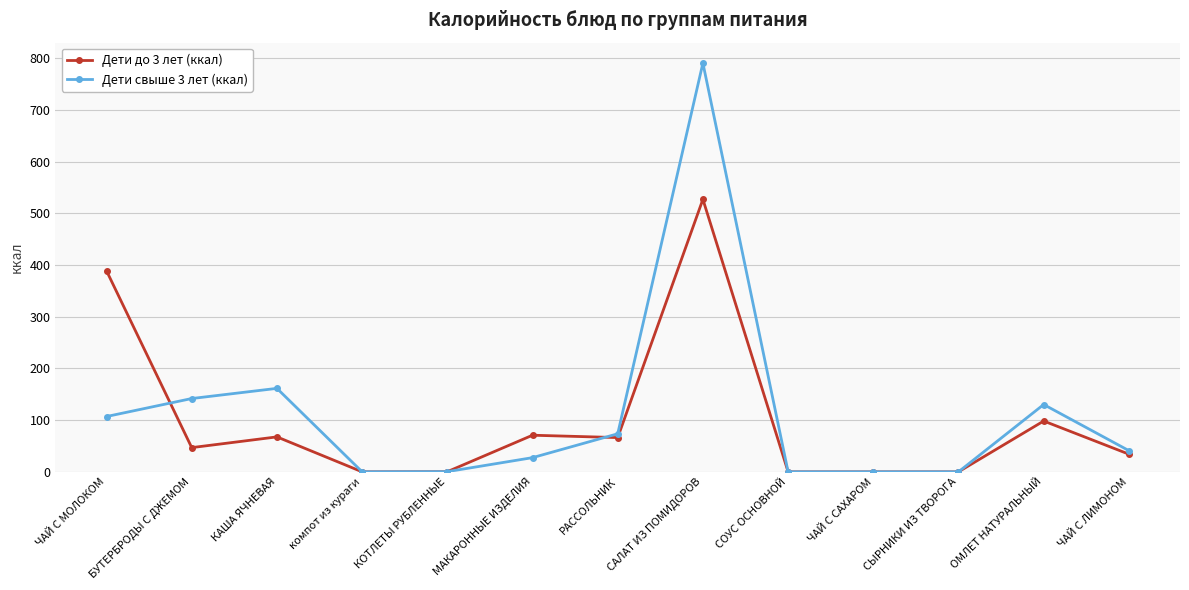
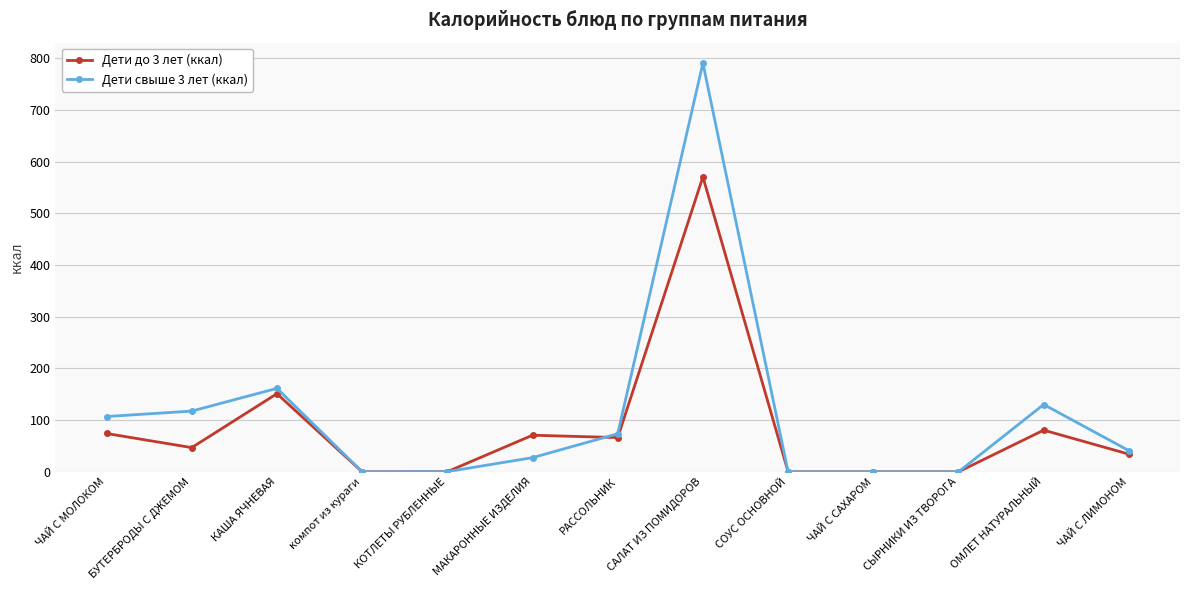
  {
    "Дети до 3 лет (ккал)": {
-     "ЧАЙ С МОЛОКОМ": 390,
+     "ЧАЙ С МОЛОКОМ": 70,
      "БУТЕРБРОДЫ С ДЖЕМОМ": 50,
-     "КАША ЯЧНЕВАЯ": 70,
+     "КАША ЯЧНЕВАЯ": 150,
      "МАКАРОННЫЕ ИЗДЕЛИЯ": 70,
      "РАССОЛЬНИК": 70,
-     "САЛАТ ИЗ ПОМИДОРОВ": 530,
-     "ОМЛЕТ НАТУРАЛЬНЫЙ": 100,
+     "САЛАТ ИЗ ПОМИДОРОВ": 570,
+     "ОМЛЕТ НАТУРАЛЬНЫЙ": 80,
      "ЧАЙ С ЛИМОНОМ": 30
    },
    "Дети свыше 3 лет (ккал)": {
      "ЧАЙ С МОЛОКОМ": 110,
-     "БУТЕРБРОДЫ С ДЖЕМОМ": 140,
+     "БУТЕРБРОДЫ С ДЖЕМОМ": 120,
      "КАША ЯЧНЕВАЯ": 160,
      "МАКАРОННЫЕ ИЗДЕЛИЯ": 30,
      "РАССОЛЬНИК": 70,
      "САЛАТ ИЗ ПОМИДОРОВ": 790,
      "ОМЛЕТ НАТУРАЛЬНЫЙ": 130,
      "ЧАЙ С ЛИМОНОМ": 40
    }
  }
